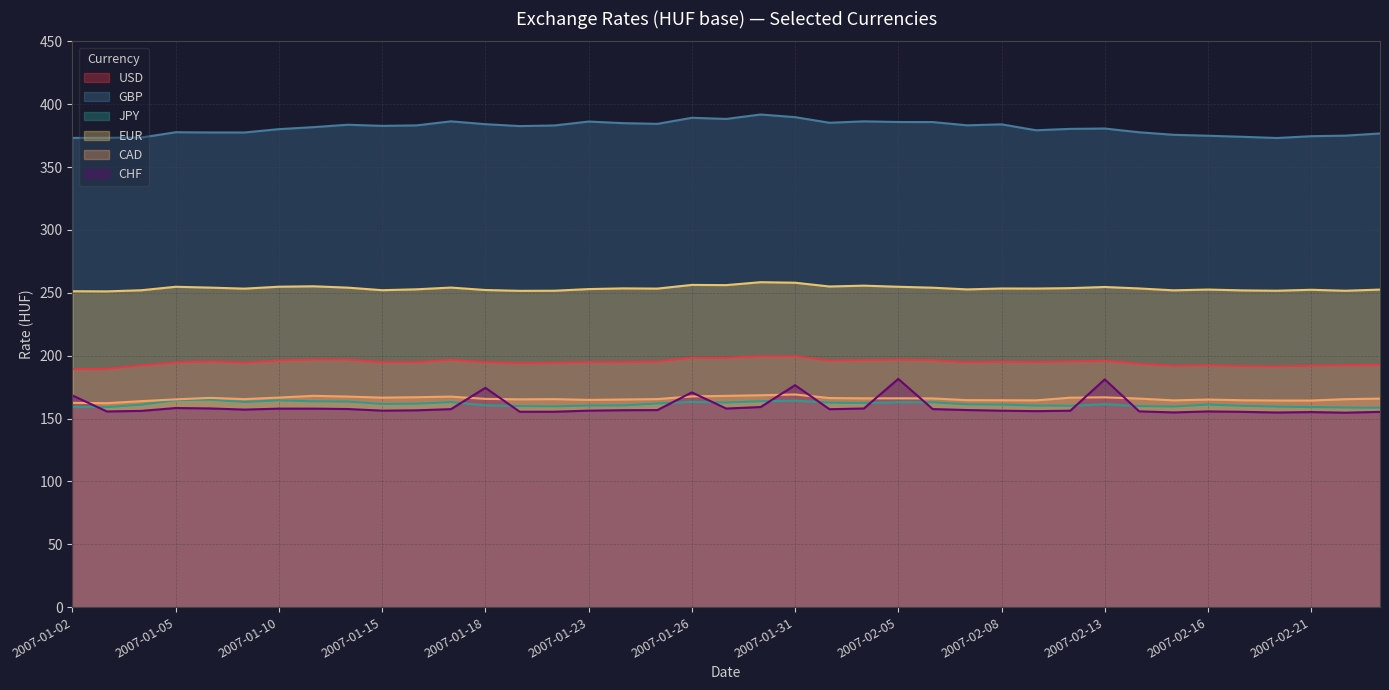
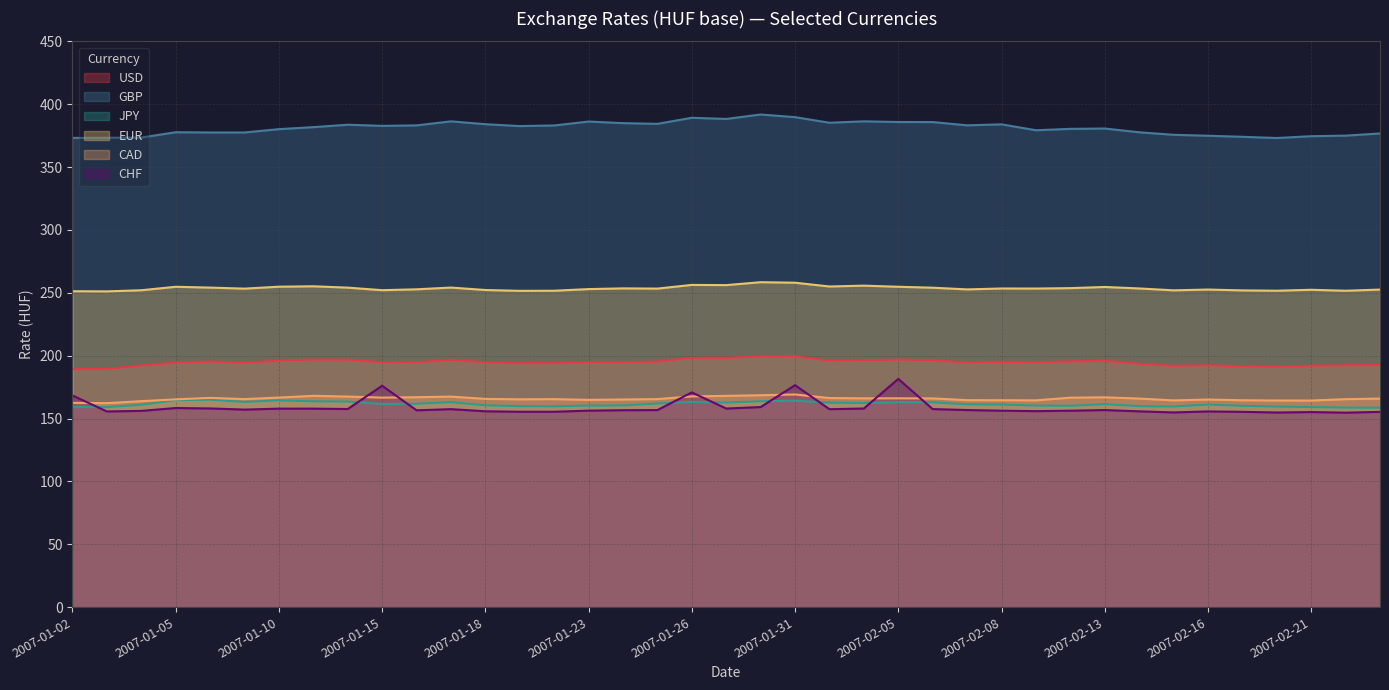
  {
    "CHF": {
      "2007-01-02": 168,
      "2007-01-05": 158,
      "2007-01-10": 158,
-     "2007-01-15": 156,
-     "2007-01-18": 174,
+     "2007-01-15": 176,
+     "2007-01-18": 156,
      "2007-01-23": 156,
      "2007-01-26": 171,
      "2007-01-31": 177,
      "2007-02-05": 182,
      "2007-02-08": 156,
-     "2007-02-13": 181,
+     "2007-02-13": 157,
      "2007-02-16": 156,
      "2007-02-21": 155
    }
  }
